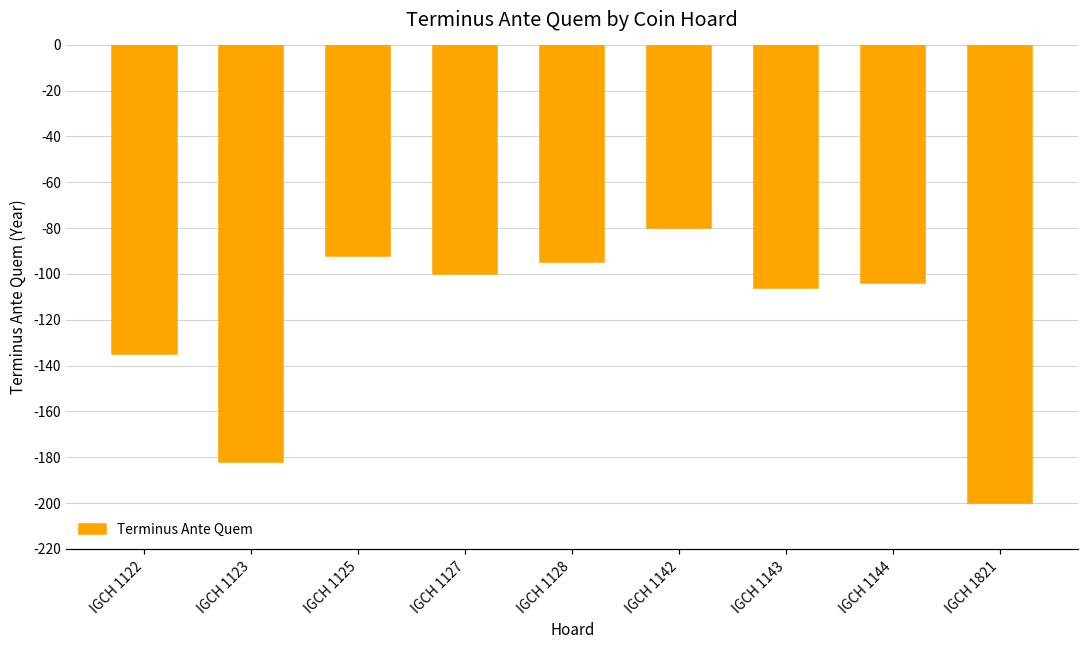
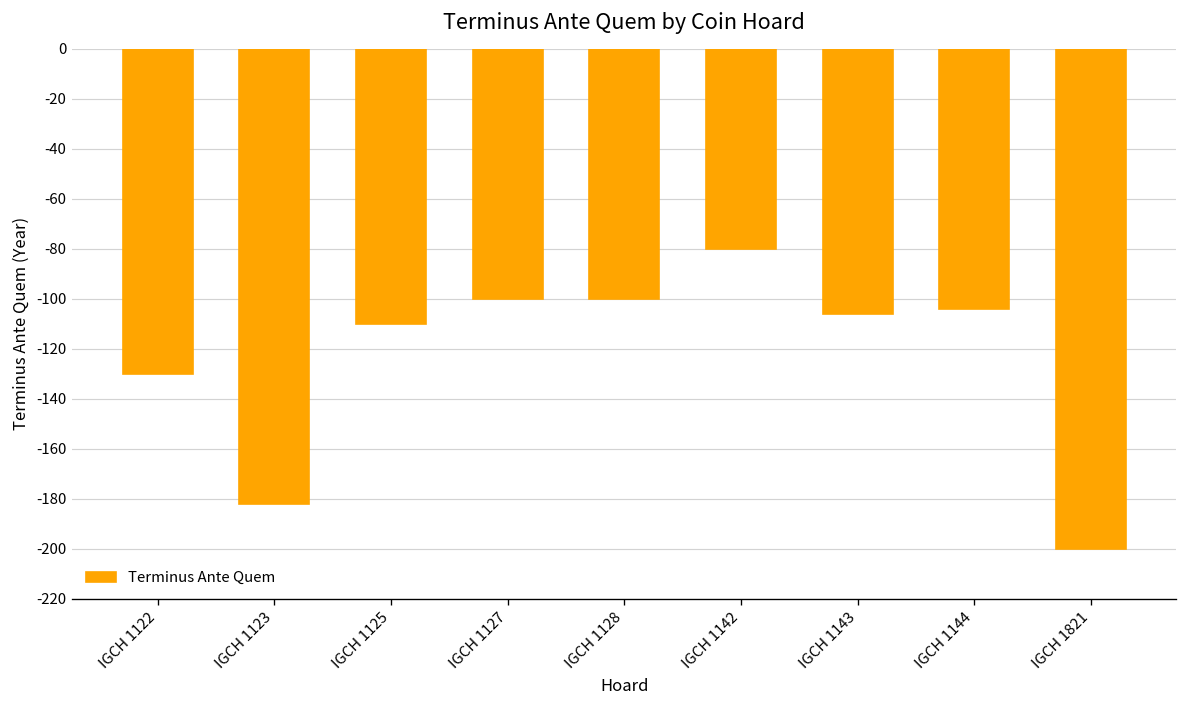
  {
-   "IGCH 1122": -135,
+   "IGCH 1122": -130,
    "IGCH 1123": -182,
-   "IGCH 1125": -92,
+   "IGCH 1125": -110,
    "IGCH 1127": -100,
-   "IGCH 1128": -95,
+   "IGCH 1128": -100,
    "IGCH 1142": -80,
    "IGCH 1143": -106,
    "IGCH 1144": -104,
    "IGCH 1821": -200
  }
